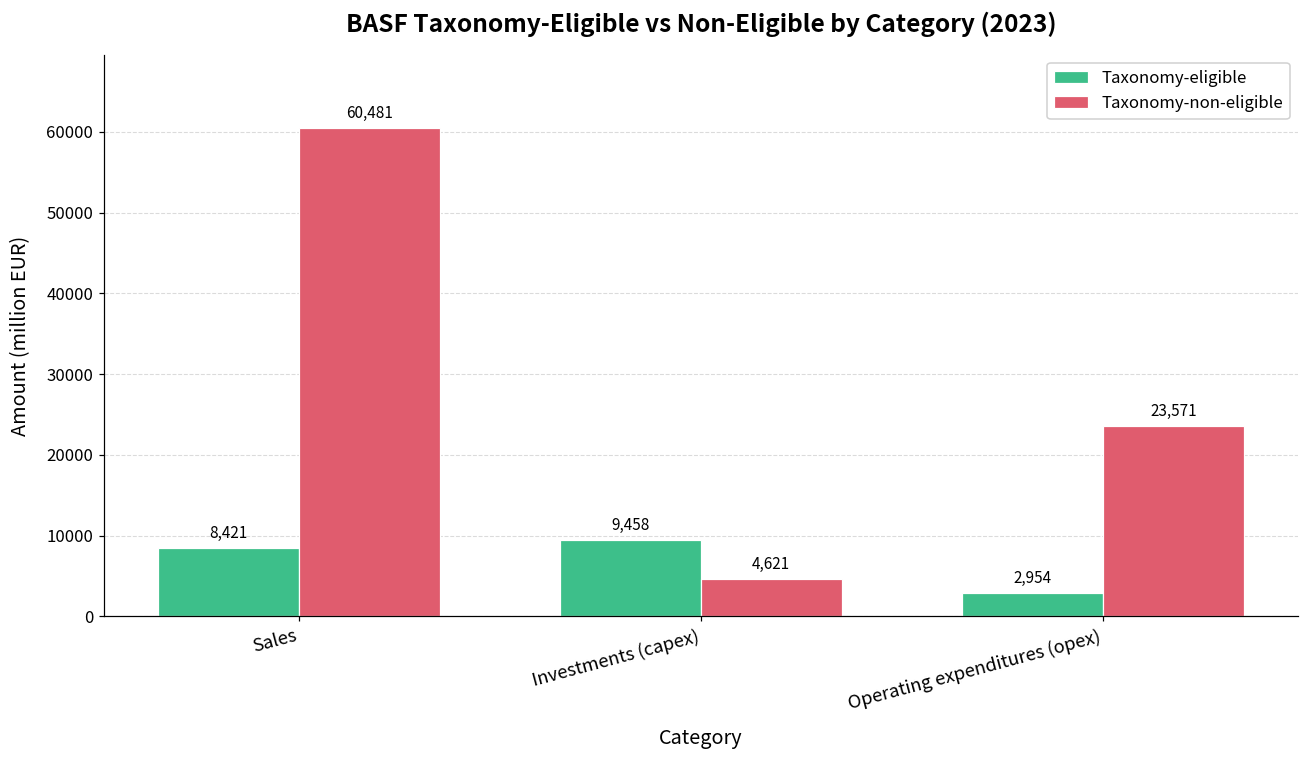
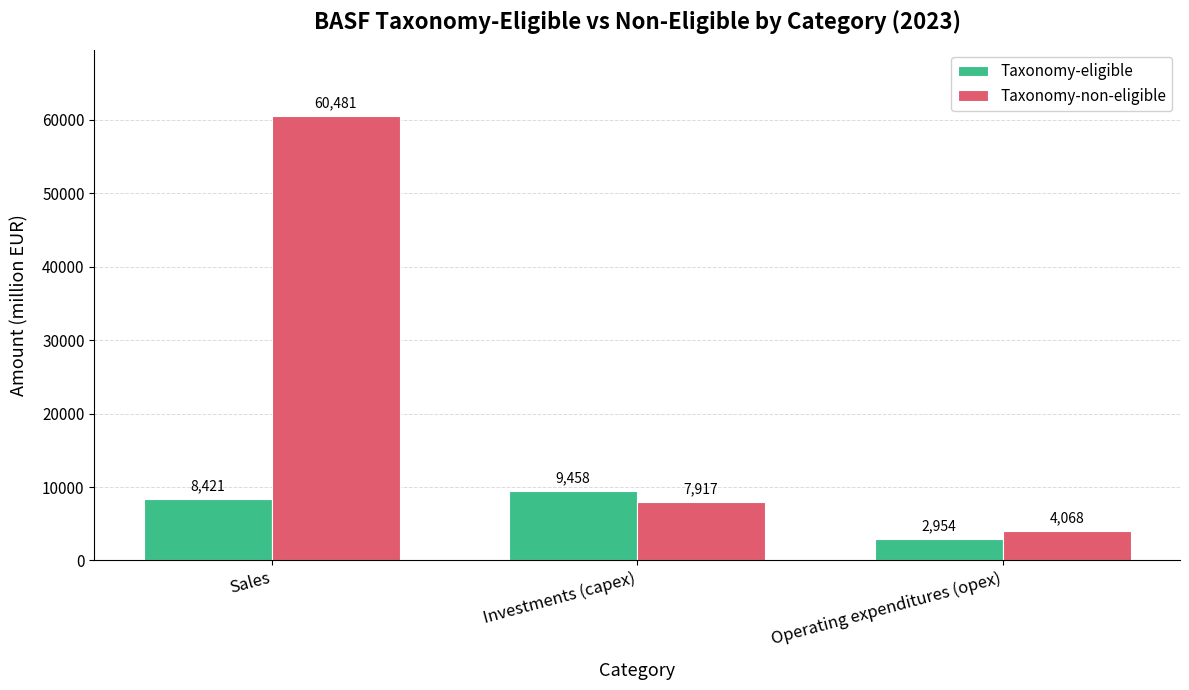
  {
    "Taxonomy-eligible": {
      "Sales": "8,421",
      "Investments (capex)": "9,458",
      "Operating expenditures (opex)": "2,954"
    },
    "Taxonomy-non-eligible": {
      "Sales": "60,481",
-     "Investments (capex)": "4,621",
-     "Operating expenditures (opex)": "23,571"
+     "Investments (capex)": "7,917",
+     "Operating expenditures (opex)": "4,068"
    }
  }
